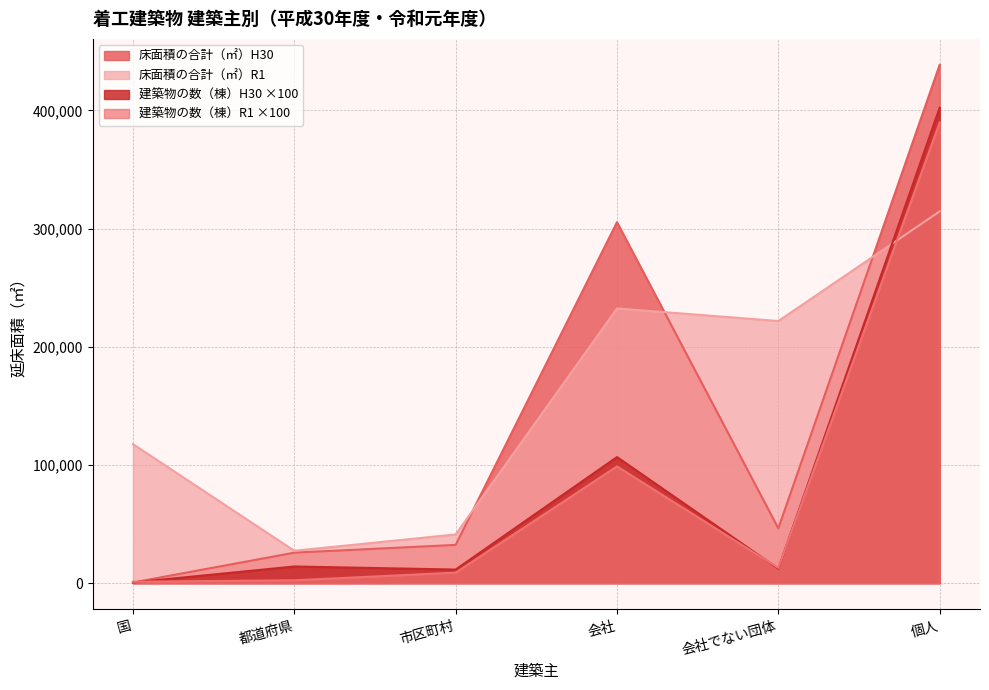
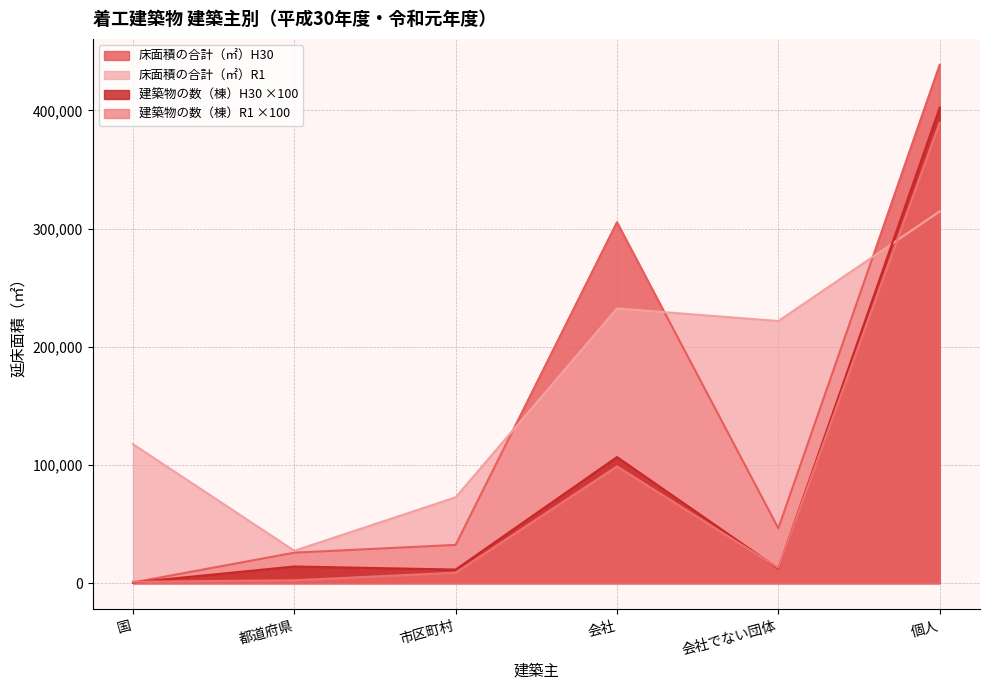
  {
    "床面積の合計（㎡）R1": {
      "国": "118,000",
-     "市区町村": "41,000",
+     "市区町村": "73,000",
      "会社": "232,000",
      "会社でない団体": "222,000",
      "個人": "315,000"
    },
    "建築物の数（棟）H30 ×100": {
      "都道府県": "14,000",
      "市区町村": "12,000",
      "会社": "107,000",
      "個人": "402,000"
    }
  }
